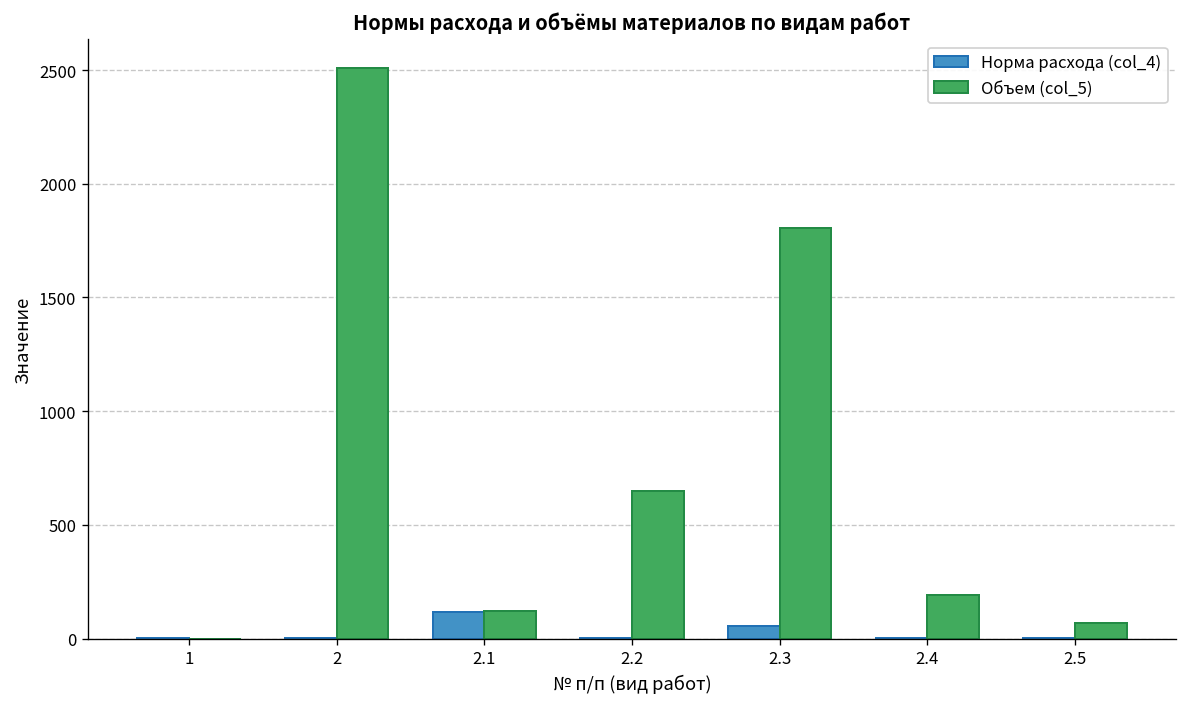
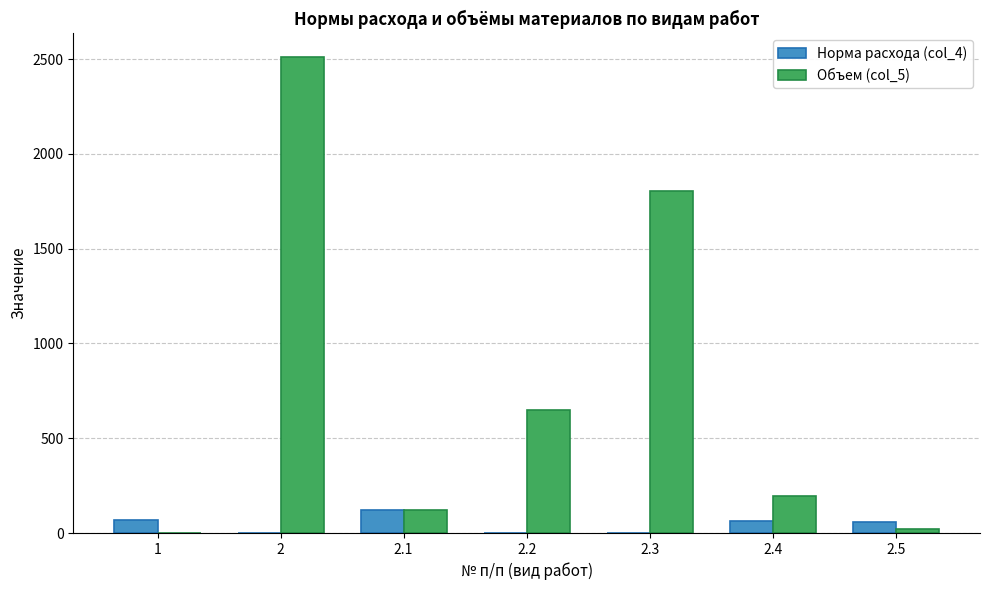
  {
    "Норма расхода (col_4)": {
-     "1": 0,
+     "1": 70,
      "2.1": 120,
-     "2.3": 60,
-     "2.4": 0,
-     "2.5": 0
+     "2.3": 0,
+     "2.4": 60,
+     "2.5": 60
    },
    "Объем (col_5)": {
      "2": 2510,
      "2.1": 120,
      "2.2": 650,
      "2.3": 1810,
      "2.4": 190,
-     "2.5": 70
+     "2.5": 20
    }
  }
